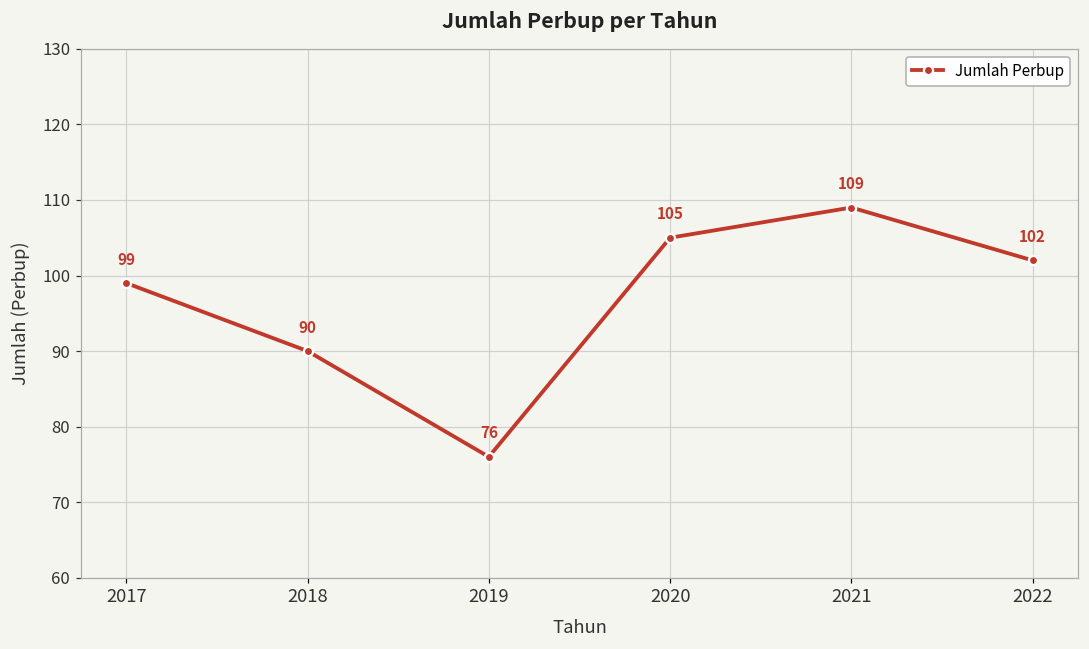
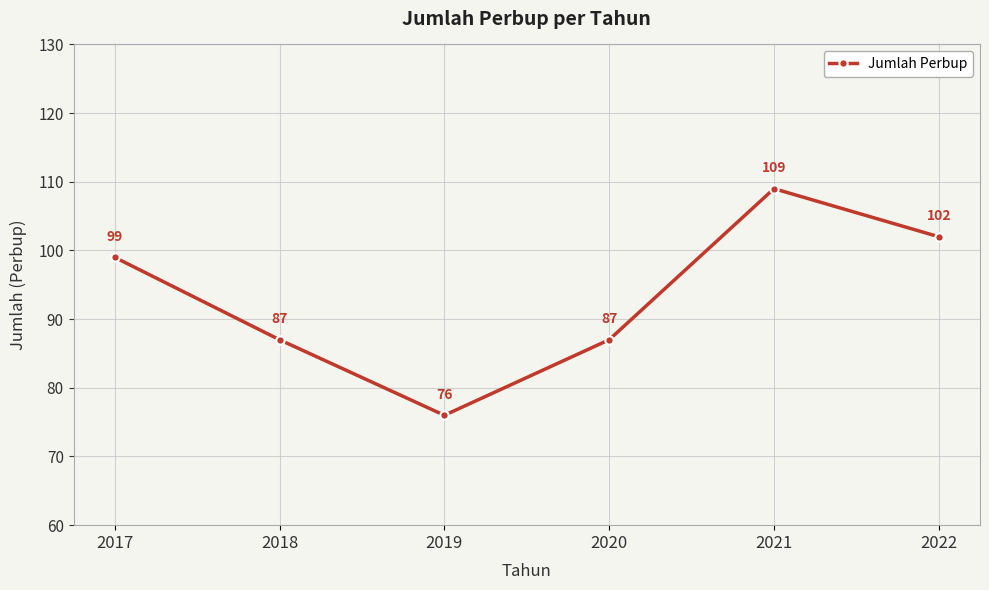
  {
    "2017": 99,
-   "2018": 90,
+   "2018": 87,
    "2019": 76,
-   "2020": 105,
+   "2020": 87,
    "2021": 109,
    "2022": 102
  }
